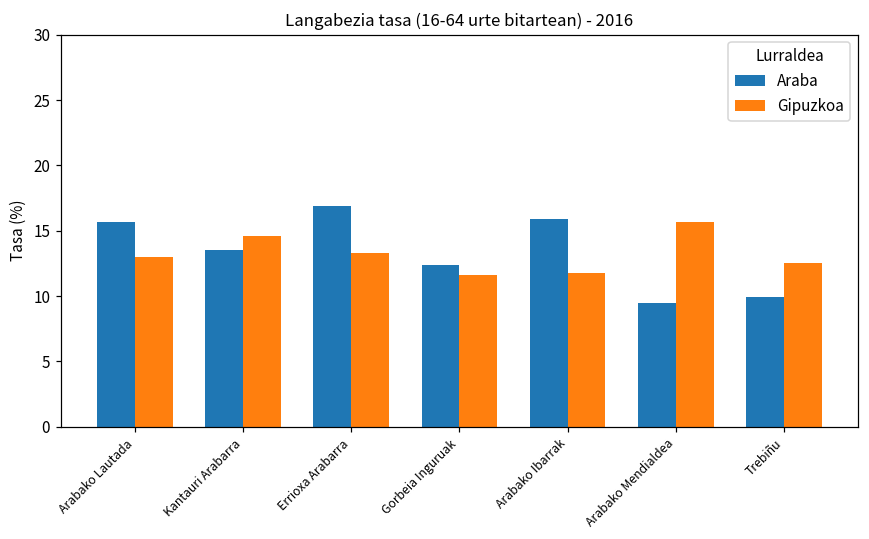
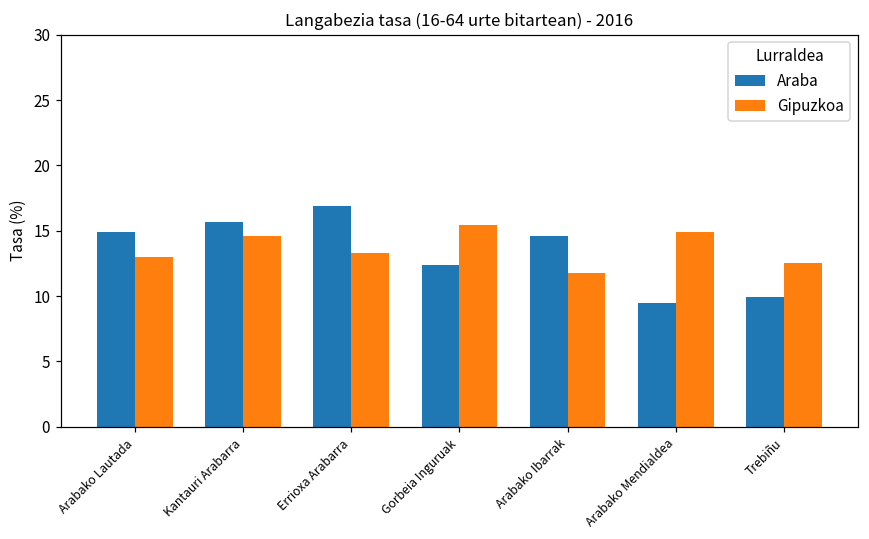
  {
    "Araba": {
-     "Arabako Lautada": 15.7,
-     "Kantauri Arabarra": 13.5,
+     "Arabako Lautada": 14.9,
+     "Kantauri Arabarra": 15.7,
      "Errioxa Arabarra": 16.9,
      "Gorbeia Inguruak": 12.4,
-     "Arabako Ibarrak": 15.9,
+     "Arabako Ibarrak": 14.6,
      "Arabako Mendialdea": 9.5,
      "Trebiñu": 9.9
    },
    "Gipuzkoa": {
      "Arabako Lautada": 13.0,
      "Kantauri Arabarra": 14.6,
      "Errioxa Arabarra": 13.3,
-     "Gorbeia Inguruak": 11.6,
+     "Gorbeia Inguruak": 15.4,
      "Arabako Ibarrak": 11.8,
-     "Arabako Mendialdea": 15.7,
+     "Arabako Mendialdea": 14.9,
      "Trebiñu": 12.5
    }
  }
